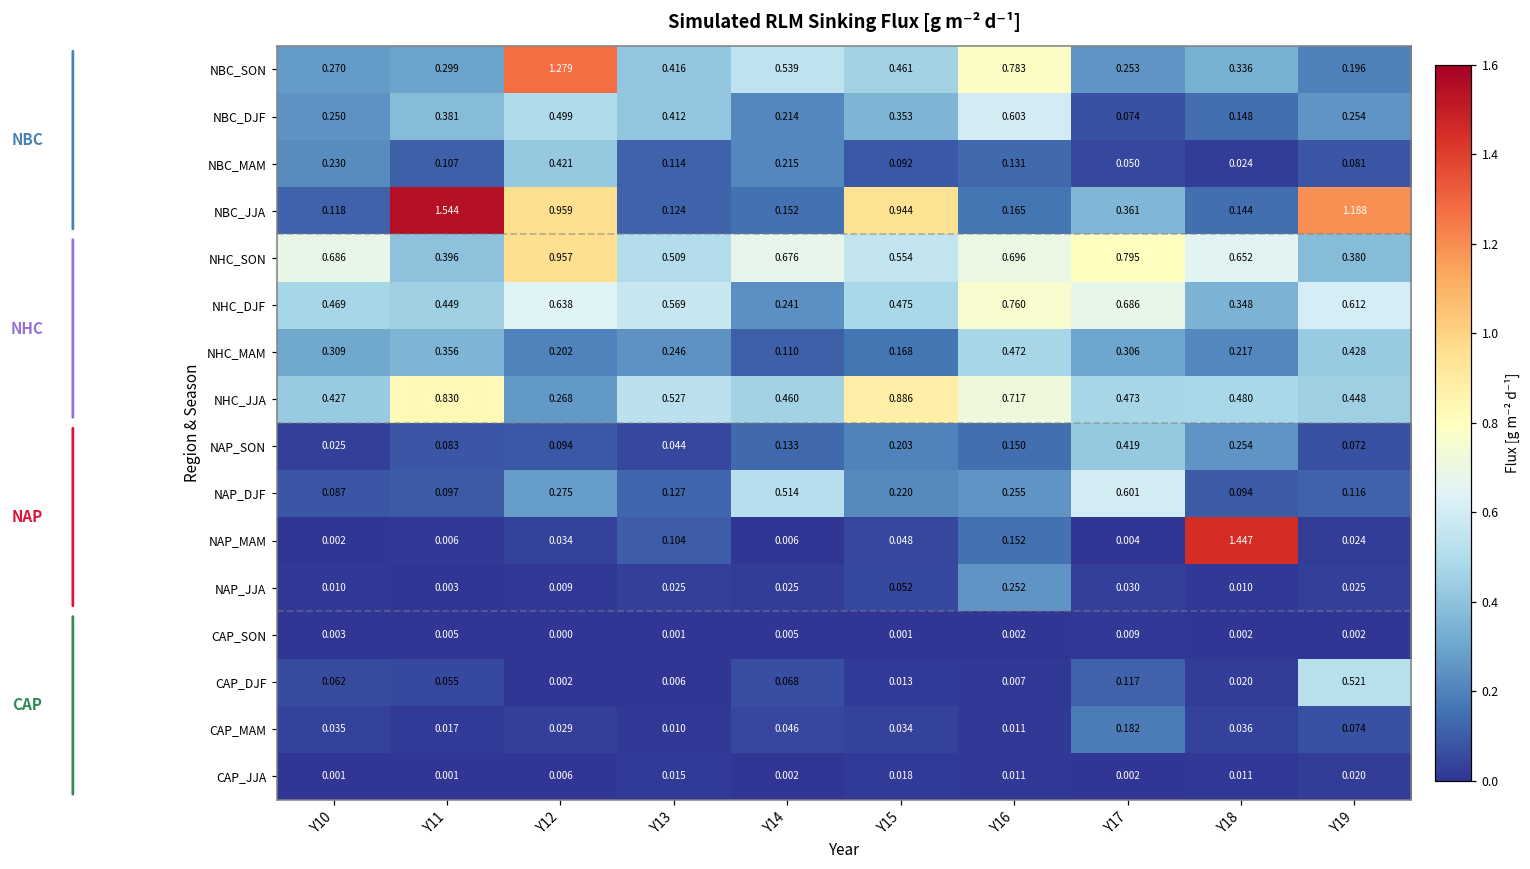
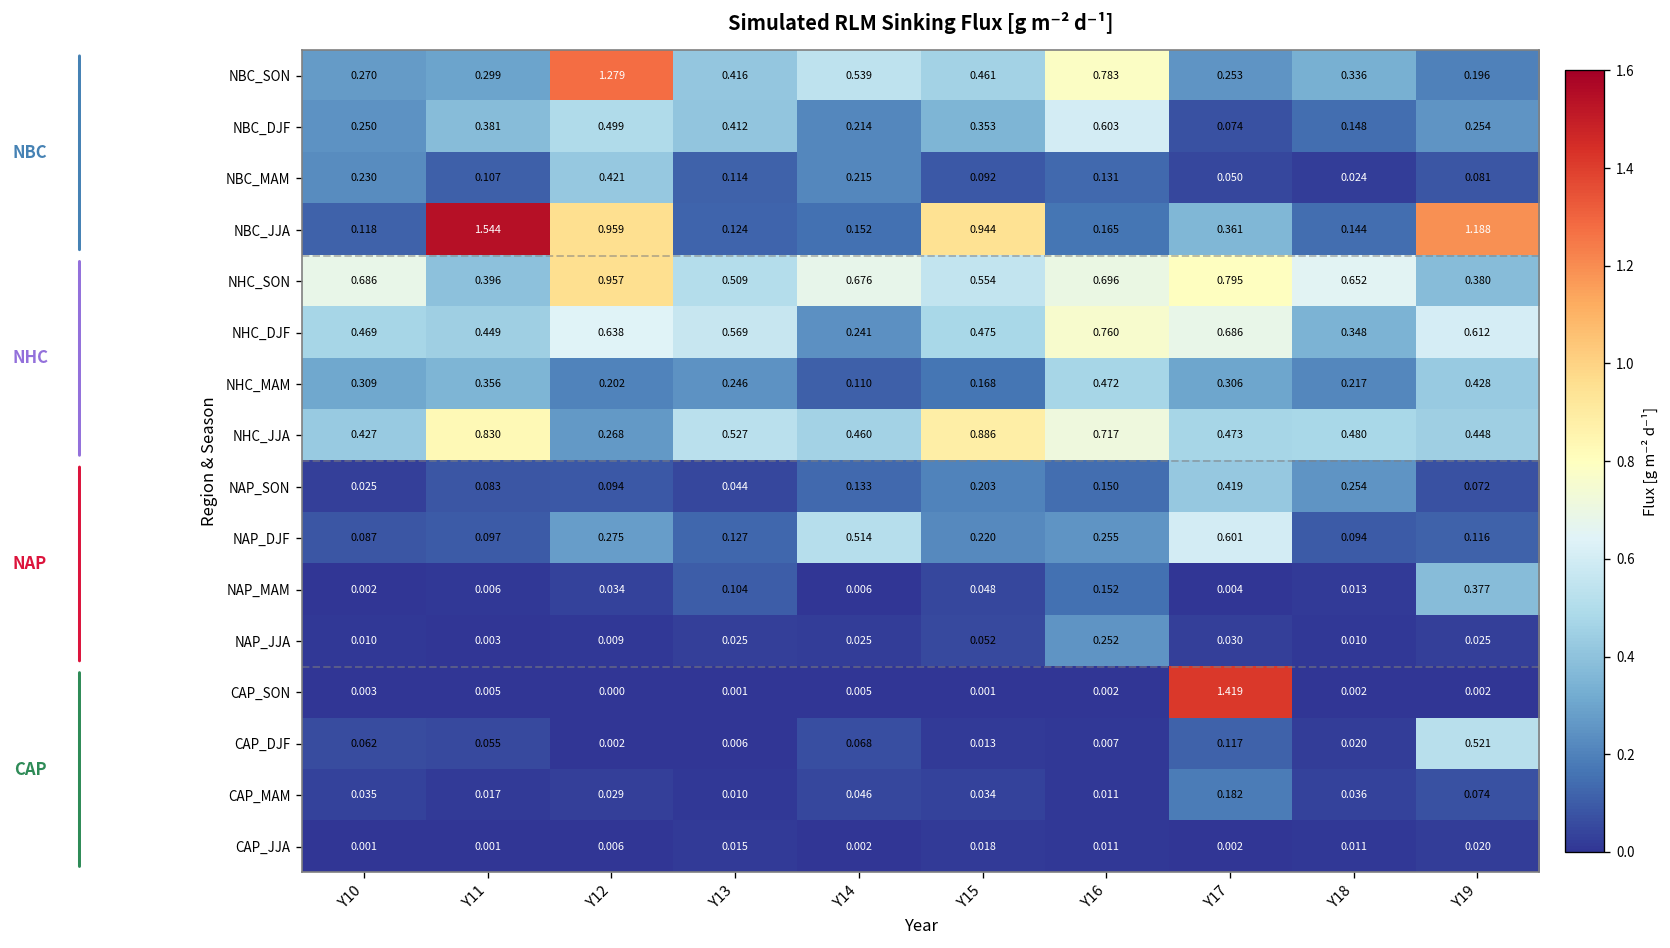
  {
    "NBC_SON": {
      "Y10": 0.270,
      "Y11": 0.299,
      "Y12": 1.279,
      "Y13": 0.416,
      "Y14": 0.539,
      "Y15": 0.461,
      "Y16": 0.783,
      "Y17": 0.253,
      "Y18": 0.336,
      "Y19": 0.196
    },
    "NBC_DJF": {
      "Y10": 0.250,
      "Y11": 0.381,
      "Y12": 0.499,
      "Y13": 0.412,
      "Y14": 0.214,
      "Y15": 0.353,
      "Y16": 0.603,
      "Y17": 0.074,
      "Y18": 0.148,
      "Y19": 0.254
    },
    "NBC_MAM": {
      "Y10": 0.230,
      "Y11": 0.107,
      "Y12": 0.421,
      "Y13": 0.114,
      "Y14": 0.215,
      "Y15": 0.092,
      "Y16": 0.131,
      "Y17": 0.050,
      "Y18": 0.024,
      "Y19": 0.081
    },
    "NBC_JJA": {
      "Y10": 0.118,
      "Y11": 1.544,
      "Y12": 0.959,
      "Y13": 0.124,
      "Y14": 0.152,
      "Y15": 0.944,
      "Y16": 0.165,
      "Y17": 0.361,
      "Y18": 0.144,
      "Y19": 1.188
    },
    "NHC_SON": {
      "Y10": 0.686,
      "Y11": 0.396,
      "Y12": 0.957,
      "Y13": 0.509,
      "Y14": 0.676,
      "Y15": 0.554,
      "Y16": 0.696,
      "Y17": 0.795,
      "Y18": 0.652,
      "Y19": 0.380
    },
    "NHC_DJF": {
      "Y10": 0.469,
      "Y11": 0.449,
      "Y12": 0.638,
      "Y13": 0.569,
      "Y14": 0.241,
      "Y15": 0.475,
      "Y16": 0.760,
      "Y17": 0.686,
      "Y18": 0.348,
      "Y19": 0.612
    },
    "NHC_MAM": {
      "Y10": 0.309,
      "Y11": 0.356,
      "Y12": 0.202,
      "Y13": 0.246,
      "Y14": 0.110,
      "Y15": 0.168,
      "Y16": 0.472,
      "Y17": 0.306,
      "Y18": 0.217,
      "Y19": 0.428
    },
    "NHC_JJA": {
      "Y10": 0.427,
      "Y11": 0.830,
      "Y12": 0.268,
      "Y13": 0.527,
      "Y14": 0.460,
      "Y15": 0.886,
      "Y16": 0.717,
      "Y17": 0.473,
      "Y18": 0.480,
      "Y19": 0.448
    },
    "NAP_SON": {
      "Y10": 0.025,
      "Y11": 0.083,
      "Y12": 0.094,
      "Y13": 0.044,
      "Y14": 0.133,
      "Y15": 0.203,
      "Y16": 0.150,
      "Y17": 0.419,
      "Y18": 0.254,
      "Y19": 0.072
    },
    "NAP_DJF": {
      "Y10": 0.087,
      "Y11": 0.097,
      "Y12": 0.275,
      "Y13": 0.127,
      "Y14": 0.514,
      "Y15": 0.220,
      "Y16": 0.255,
      "Y17": 0.601,
      "Y18": 0.094,
      "Y19": 0.116
    },
    "NAP_MAM": {
      "Y10": 0.002,
      "Y11": 0.006,
      "Y12": 0.034,
      "Y13": 0.104,
      "Y14": 0.006,
      "Y15": 0.048,
      "Y16": 0.152,
      "Y17": 0.004,
-     "Y18": 1.447,
-     "Y19": 0.024
+     "Y18": 0.013,
+     "Y19": 0.377
    },
    "NAP_JJA": {
      "Y10": 0.010,
      "Y11": 0.003,
      "Y12": 0.009,
      "Y13": 0.025,
      "Y14": 0.025,
      "Y15": 0.052,
      "Y16": 0.252,
      "Y17": 0.030,
      "Y18": 0.010,
      "Y19": 0.025
    },
    "CAP_SON": {
      "Y10": 0.003,
      "Y11": 0.005,
      "Y12": 0.000,
      "Y13": 0.001,
      "Y14": 0.005,
      "Y15": 0.001,
      "Y16": 0.002,
-     "Y17": 0.009,
+     "Y17": 1.419,
      "Y18": 0.002,
      "Y19": 0.002
    },
    "CAP_DJF": {
      "Y10": 0.062,
      "Y11": 0.055,
      "Y12": 0.002,
      "Y13": 0.006,
      "Y14": 0.068,
      "Y15": 0.013,
      "Y16": 0.007,
      "Y17": 0.117,
      "Y18": 0.020,
      "Y19": 0.521
    },
    "CAP_MAM": {
      "Y10": 0.035,
      "Y11": 0.017,
      "Y12": 0.029,
      "Y13": 0.010,
      "Y14": 0.046,
      "Y15": 0.034,
      "Y16": 0.011,
      "Y17": 0.182,
      "Y18": 0.036,
      "Y19": 0.074
    },
    "CAP_JJA": {
      "Y10": 0.001,
      "Y11": 0.001,
      "Y12": 0.006,
      "Y13": 0.015,
      "Y14": 0.002,
      "Y15": 0.018,
      "Y16": 0.011,
      "Y17": 0.002,
      "Y18": 0.011,
      "Y19": 0.020
    }
  }
